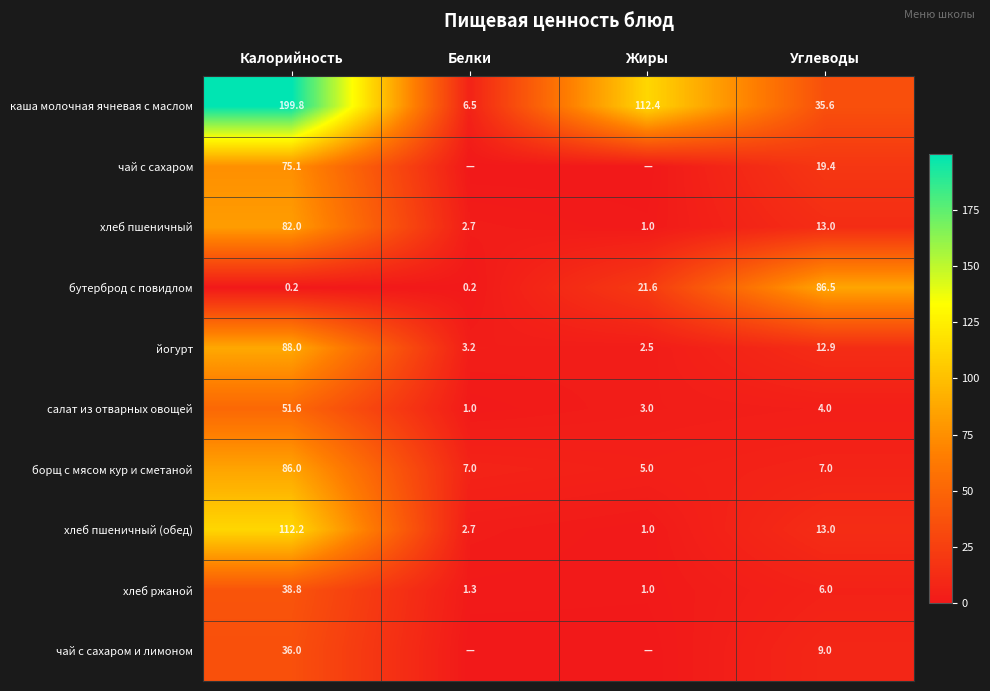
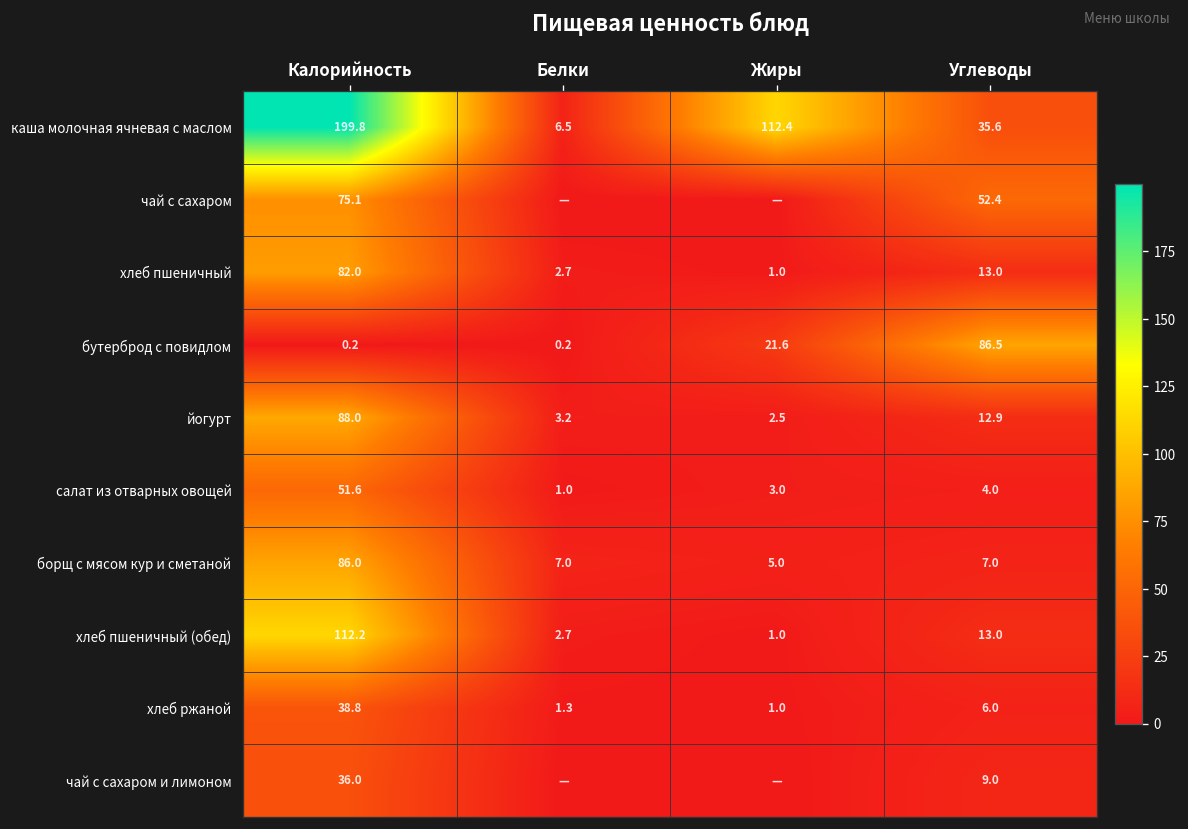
  {
    "каша молочная ячневая с маслом": {
      "Калорийность": 199.8,
      "Белки": 6.5,
      "Жиры": 112.4,
      "Углеводы": 35.6
    },
    "чай с сахаром": {
      "Калорийность": 75.1,
-     "Углеводы": 19.4
+     "Углеводы": 52.4
    },
    "хлеб пшеничный": {
      "Калорийность": 82.0,
      "Белки": 2.7,
      "Жиры": 1.0,
      "Углеводы": 13.0
    },
    "бутерброд с повидлом": {
      "Калорийность": 0.2,
      "Белки": 0.2,
      "Жиры": 21.6,
      "Углеводы": 86.5
    },
    "йогурт": {
      "Калорийность": 88.0,
      "Белки": 3.2,
      "Жиры": 2.5,
      "Углеводы": 12.9
    },
    "салат из отварных овощей": {
      "Калорийность": 51.6,
      "Белки": 1.0,
      "Жиры": 3.0,
      "Углеводы": 4.0
    },
    "борщ с мясом кур и сметаной": {
      "Калорийность": 86.0,
      "Белки": 7.0,
      "Жиры": 5.0,
      "Углеводы": 7.0
    },
    "хлеб пшеничный (обед)": {
      "Калорийность": 112.2,
      "Белки": 2.7,
      "Жиры": 1.0,
      "Углеводы": 13.0
    },
    "хлеб ржаной": {
      "Калорийность": 38.8,
      "Белки": 1.3,
      "Жиры": 1.0,
      "Углеводы": 6.0
    },
    "чай с сахаром и лимоном": {
      "Калорийность": 36.0,
      "Углеводы": 9.0
    }
  }
